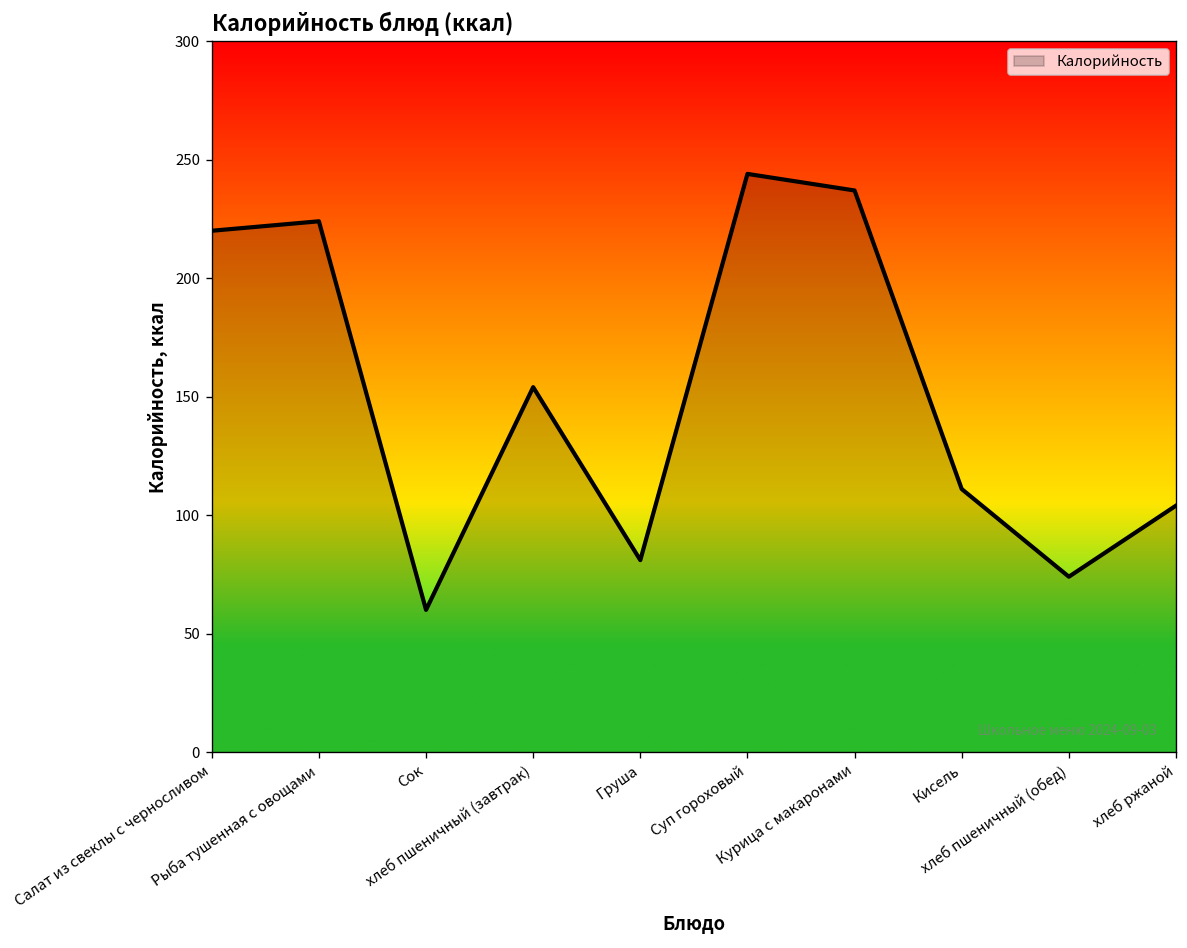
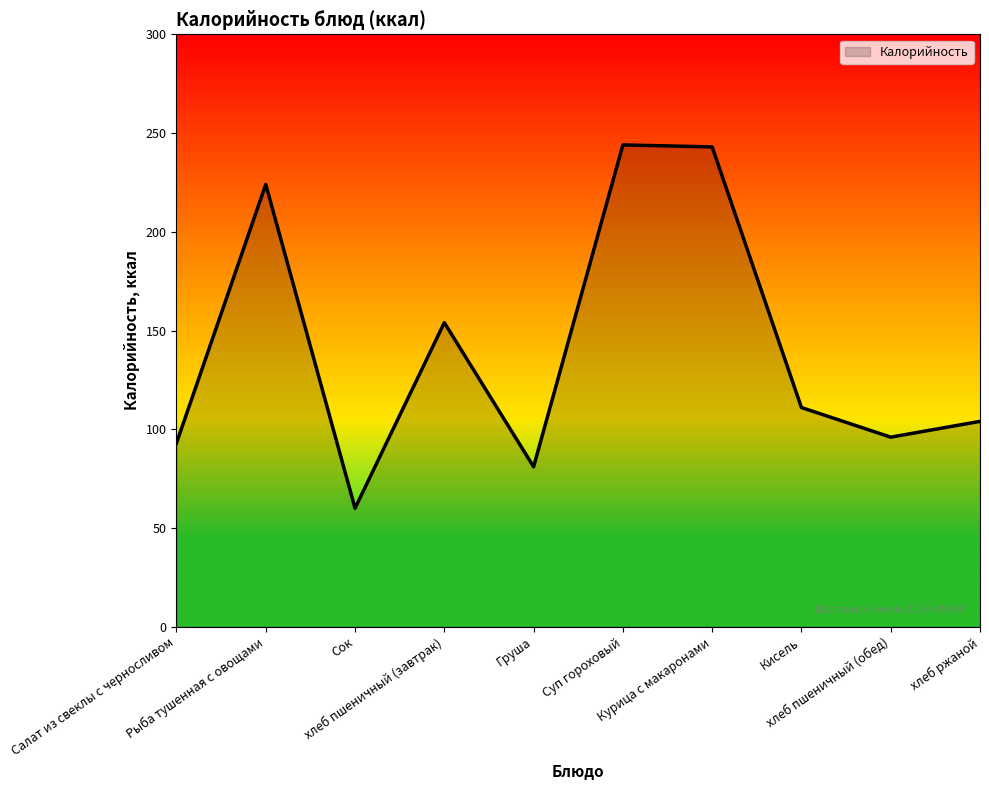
  {
-   "Салат из свеклы с черносливом": 220,
+   "Салат из свеклы с черносливом": 93,
    "Рыба тушенная с овощами": 224,
    "Сок": 60,
    "хлеб пшеничный (завтрак)": 154,
    "Груша": 81,
    "Суп гороховый": 244,
-   "Курица с макаронами": 237,
+   "Курица с макаронами": 243,
    "Кисель": 111,
-   "хлеб пшеничный (обед)": 74,
+   "хлеб пшеничный (обед)": 96,
    "хлеб ржаной": 104
  }
